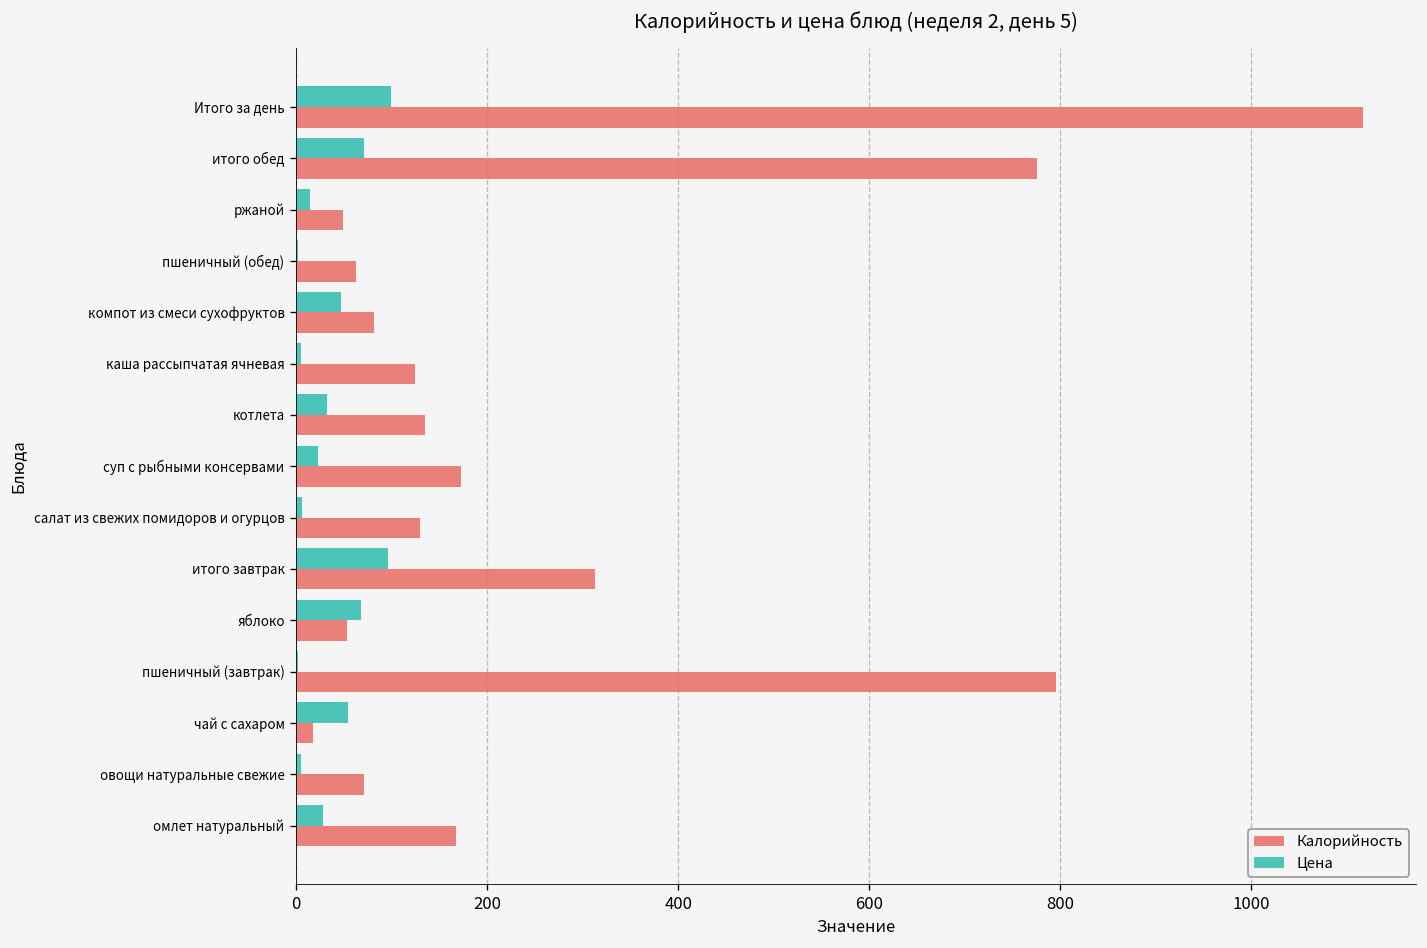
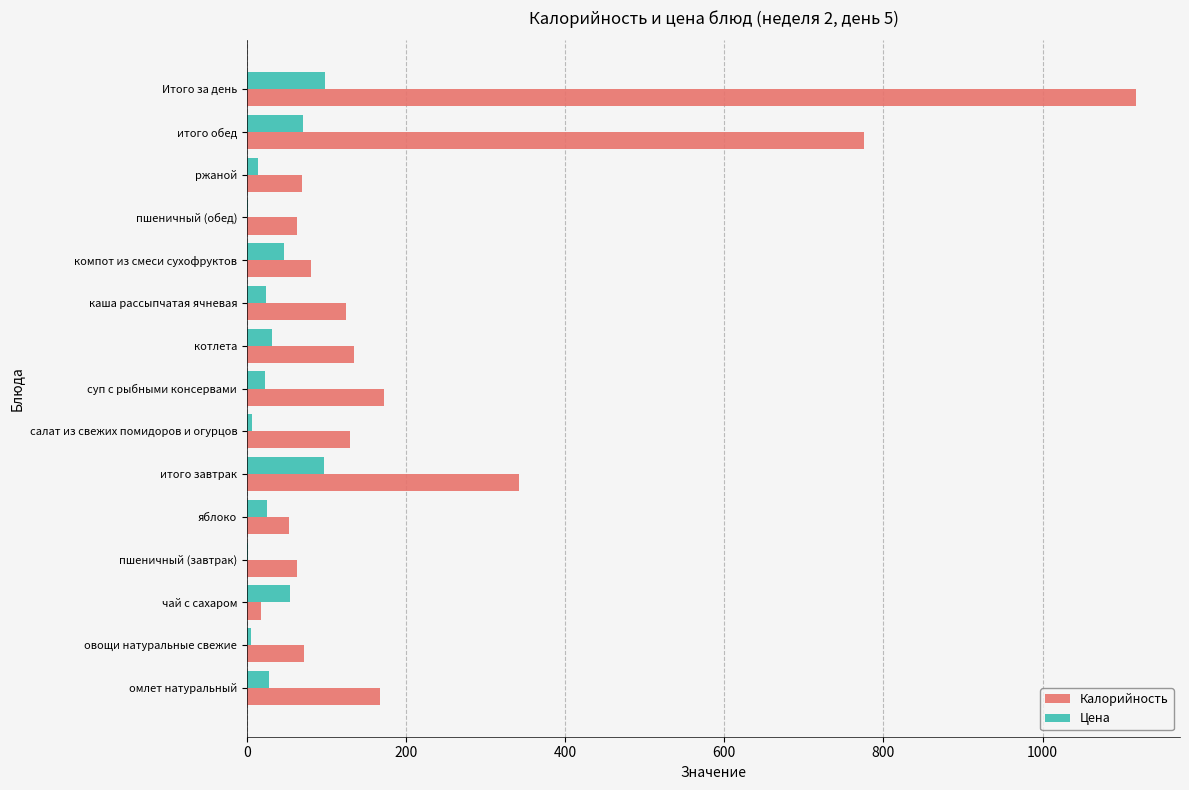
  {
    "Калорийность": {
      "Итого за день": 1120,
      "итого обед": 780,
-     "ржаной": 50,
+     "ржаной": 70,
      "пшеничный (обед)": 60,
      "компот из смеси сухофруктов": 80,
      "каша рассыпчатая ячневая": 120,
      "котлета": 140,
      "суп с рыбными консервами": 170,
      "салат из свежих помидоров и огурцов": 130,
-     "итого завтрак": 310,
+     "итого завтрак": 340,
      "яблоко": 50,
-     "пшеничный (завтрак)": 800,
+     "пшеничный (завтрак)": 60,
      "чай с сахаром": 20,
      "овощи натуральные свежие": 70,
      "омлет натуральный": 170
    },
    "Цена": {
      "Итого за день": 100,
      "итого обед": 70,
      "ржаной": 10,
      "компот из смеси сухофруктов": 50,
-     "каша рассыпчатая ячневая": 10,
+     "каша рассыпчатая ячневая": 20,
      "котлета": 30,
      "суп с рыбными консервами": 20,
      "салат из свежих помидоров и огурцов": 10,
      "итого завтрак": 100,
-     "яблоко": 70,
+     "яблоко": 20,
      "чай с сахаром": 50,
      "овощи натуральные свежие": 10,
      "омлет натуральный": 30
    }
  }
